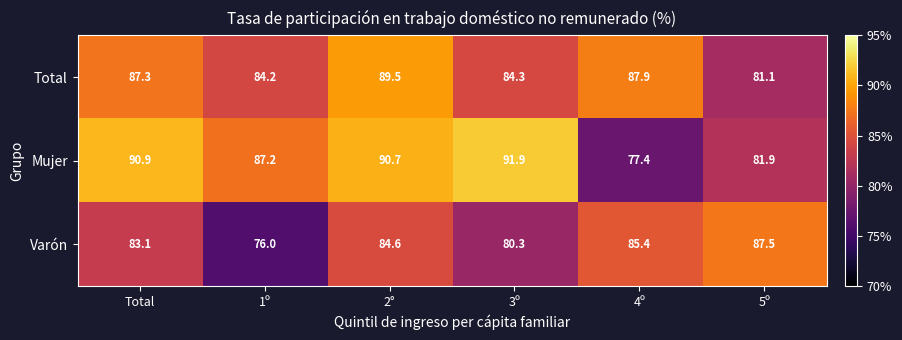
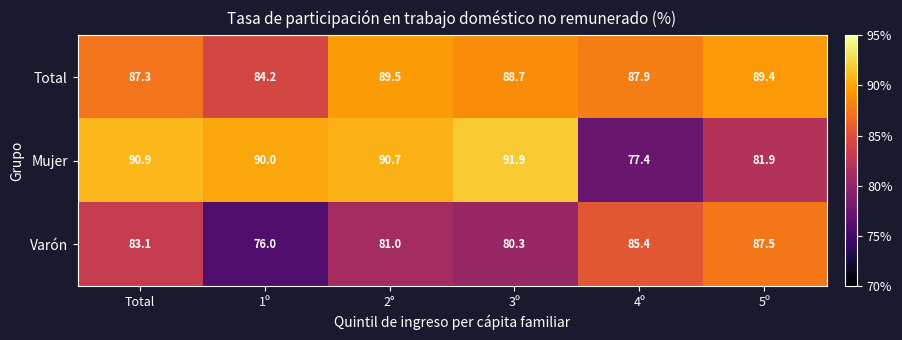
  {
    "Total": {
      "Total": 87.3,
      "1º": 84.2,
      "2°": 89.5,
-     "3º": 84.3,
+     "3º": 88.7,
      "4º": 87.9,
-     "5º": 81.1
+     "5º": 89.4
    },
    "Mujer": {
      "Total": 90.9,
-     "1º": 87.2,
+     "1º": 90.0,
      "2°": 90.7,
      "3º": 91.9,
      "4º": 77.4,
      "5º": 81.9
    },
    "Varón": {
      "Total": 83.1,
      "1º": 76.0,
-     "2°": 84.6,
+     "2°": 81.0,
      "3º": 80.3,
      "4º": 85.4,
      "5º": 87.5
    }
  }
